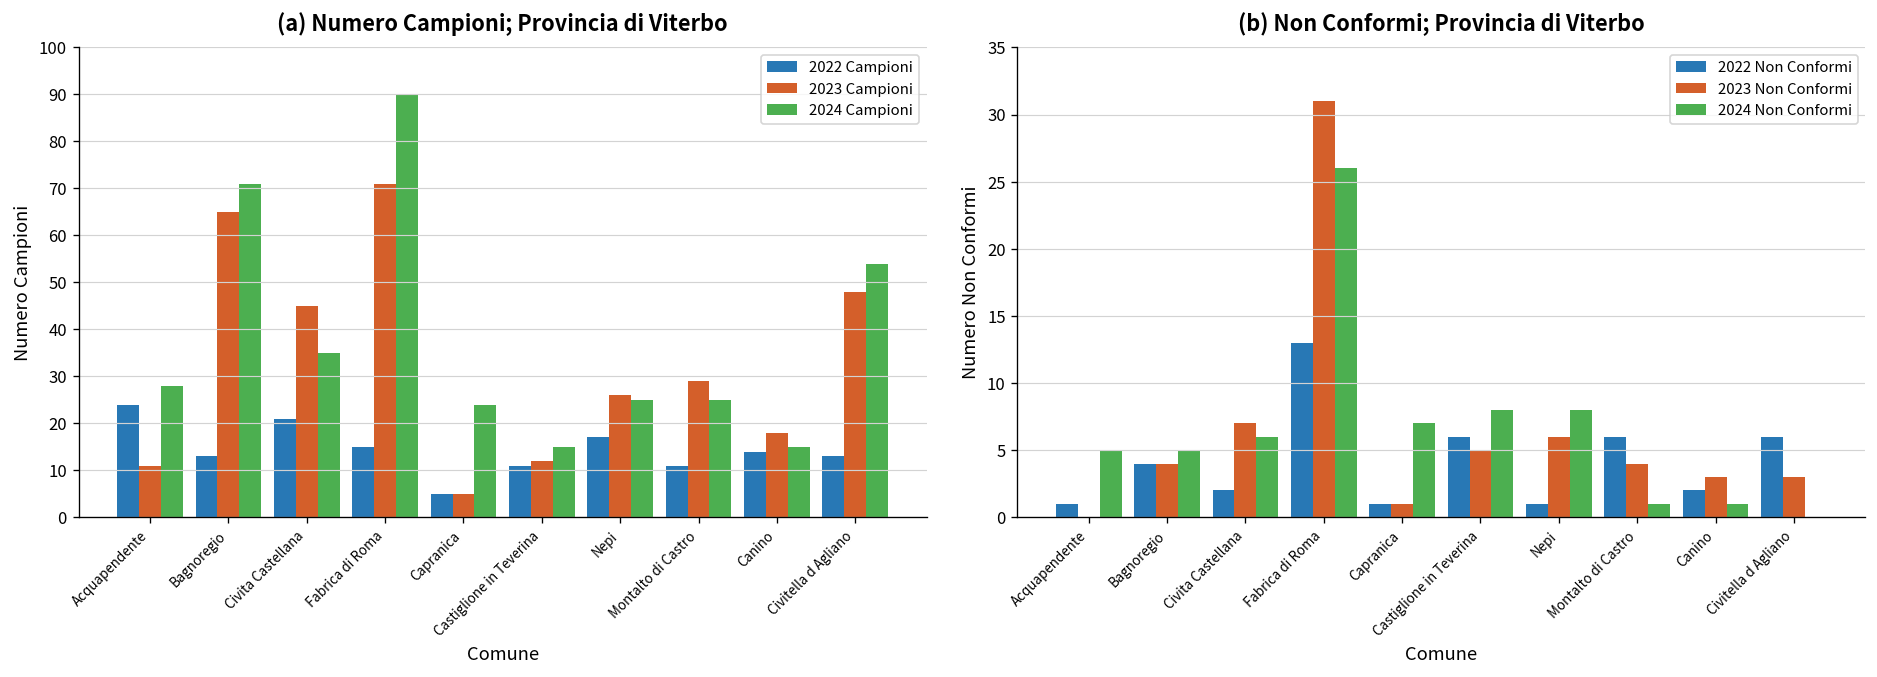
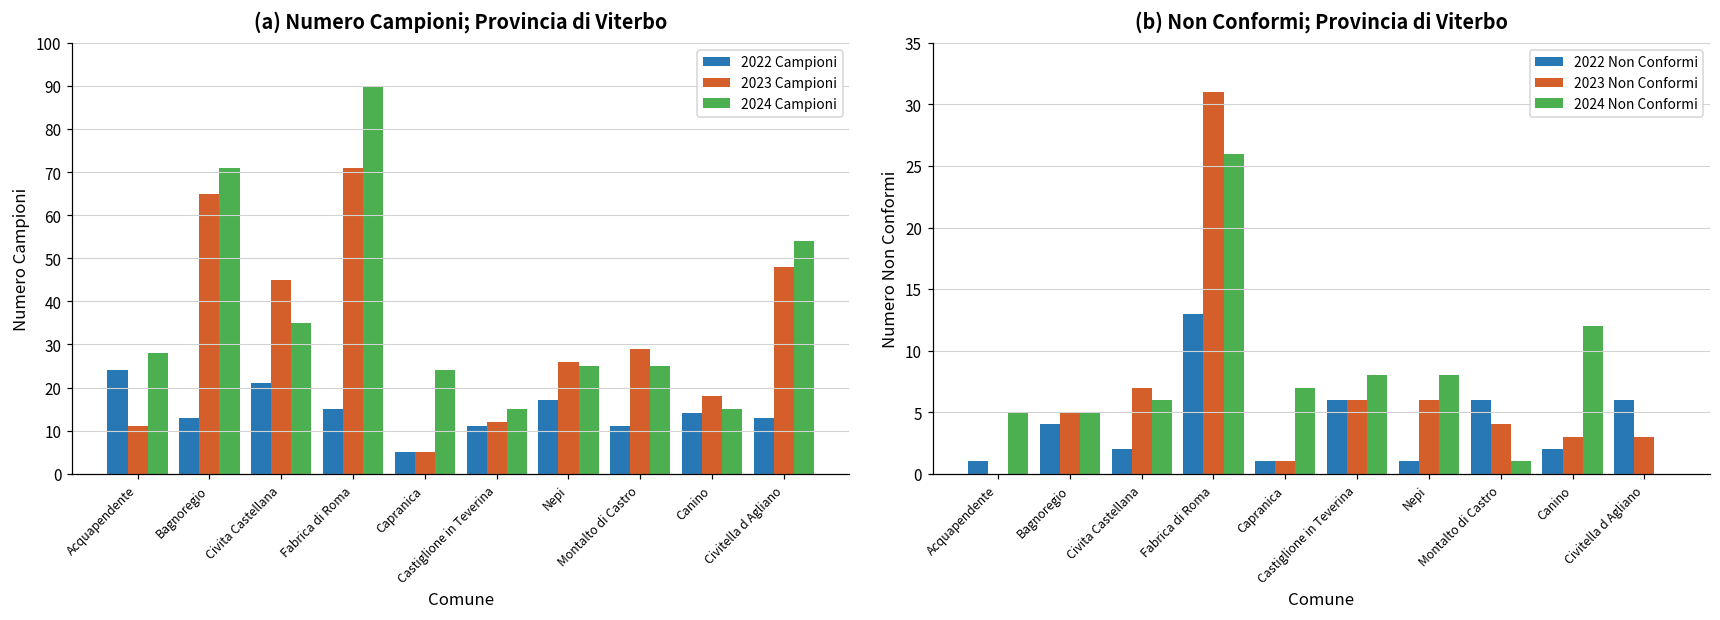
  {
    "(a) Numero Campioni; Provincia di Viterbo": {
      "2022 Campioni": {
        "Acquapendente": 24,
        "Bagnoregio": 13,
        "Civita Castellana": 21,
        "Fabrica di Roma": 15,
        "Capranica": 5,
        "Castiglione in Teverina": 11,
        "Nepi": 17,
        "Montalto di Castro": 11,
        "Canino": 14,
        "Civitella d Agliano": 13
      },
      "2023 Campioni": {
        "Acquapendente": 11,
        "Bagnoregio": 65,
        "Civita Castellana": 45,
        "Fabrica di Roma": 71,
        "Capranica": 5,
        "Castiglione in Teverina": 12,
        "Nepi": 26,
        "Montalto di Castro": 29,
        "Canino": 18,
        "Civitella d Agliano": 48
      },
      "2024 Campioni": {
        "Acquapendente": 28,
        "Bagnoregio": 71,
        "Civita Castellana": 35,
        "Fabrica di Roma": 90,
        "Capranica": 24,
        "Castiglione in Teverina": 15,
        "Nepi": 25,
        "Montalto di Castro": 25,
        "Canino": 15,
        "Civitella d Agliano": 54
      }
    },
    "(b) Non Conformi; Provincia di Viterbo": {
      "2022 Non Conformi": {
        "Acquapendente": 1,
        "Bagnoregio": 4,
        "Civita Castellana": 2,
        "Fabrica di Roma": 13,
        "Capranica": 1,
        "Castiglione in Teverina": 6,
        "Nepi": 1,
        "Montalto di Castro": 6,
        "Canino": 2,
        "Civitella d Agliano": 6
      },
      "2023 Non Conformi": {
        "Acquapendente": 0,
-       "Bagnoregio": 4,
+       "Bagnoregio": 5,
        "Civita Castellana": 7,
        "Fabrica di Roma": 31,
        "Capranica": 1,
-       "Castiglione in Teverina": 5,
+       "Castiglione in Teverina": 6,
        "Nepi": 6,
        "Montalto di Castro": 4,
        "Canino": 3,
        "Civitella d Agliano": 3
      },
      "2024 Non Conformi": {
        "Acquapendente": 5,
        "Bagnoregio": 5,
        "Civita Castellana": 6,
        "Fabrica di Roma": 26,
        "Capranica": 7,
        "Castiglione in Teverina": 8,
        "Nepi": 8,
        "Montalto di Castro": 1,
-       "Canino": 1,
+       "Canino": 12,
        "Civitella d Agliano": 0
      }
    }
  }
